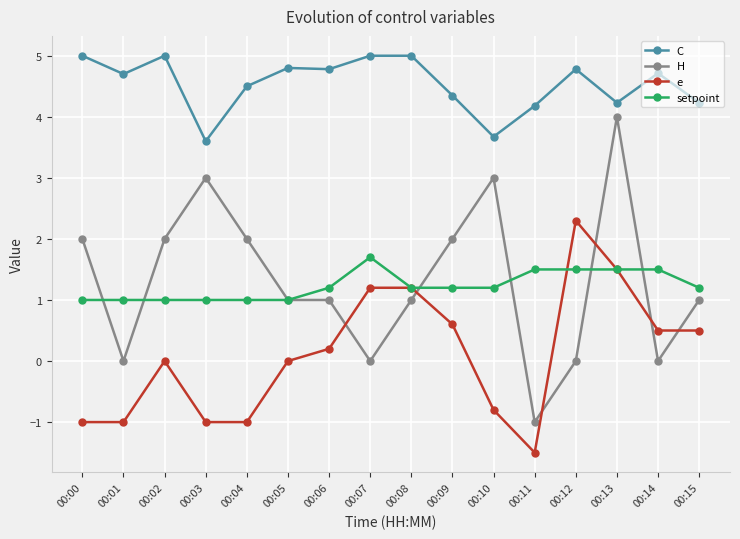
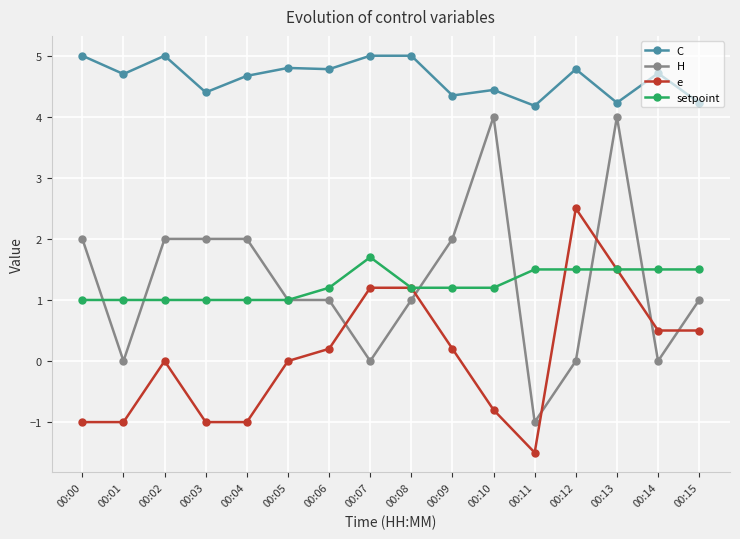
  {
    "C": {
      "00:00": 5.0,
      "00:01": 4.7,
      "00:02": 5.0,
-     "00:03": 3.6,
-     "00:04": 4.5,
+     "00:03": 4.4,
+     "00:04": 4.7,
      "00:05": 4.8,
      "00:06": 4.8,
      "00:07": 5.0,
      "00:08": 5.0,
      "00:09": 4.3,
-     "00:10": 3.7,
+     "00:10": 4.4,
      "00:11": 4.2,
      "00:12": 4.8,
      "00:13": 4.2
    },
    "H": {
      "00:00": 2,
      "00:01": 0,
      "00:02": 2,
-     "00:03": 3,
+     "00:03": 2,
      "00:04": 2,
      "00:06": 1,
      "00:07": 0,
      "00:08": 1,
      "00:09": 2,
-     "00:10": 3,
+     "00:10": 4,
      "00:11": -1,
      "00:12": 0,
      "00:13": 4,
      "00:14": 0,
      "00:15": 1
    },
    "e": {
      "00:00": -1.0,
      "00:01": -1.0,
      "00:02": 0.0,
      "00:03": -1.0,
      "00:04": -1.0,
      "00:05": 0.0,
      "00:06": 0.2,
      "00:07": 1.2,
-     "00:09": 0.6,
+     "00:09": 0.2,
      "00:10": -0.8,
      "00:11": -1.5,
-     "00:12": 2.3,
+     "00:12": 2.5,
      "00:14": 0.5,
      "00:15": 0.5
    },
    "setpoint": {
      "00:00": 1.0,
      "00:01": 1.0,
      "00:02": 1.0,
      "00:03": 1.0,
      "00:04": 1.0,
      "00:06": 1.2,
      "00:07": 1.7,
      "00:09": 1.2,
      "00:10": 1.2,
      "00:11": 1.5,
      "00:12": 1.5,
      "00:14": 1.5,
-     "00:15": 1.2
+     "00:15": 1.5
    }
  }
